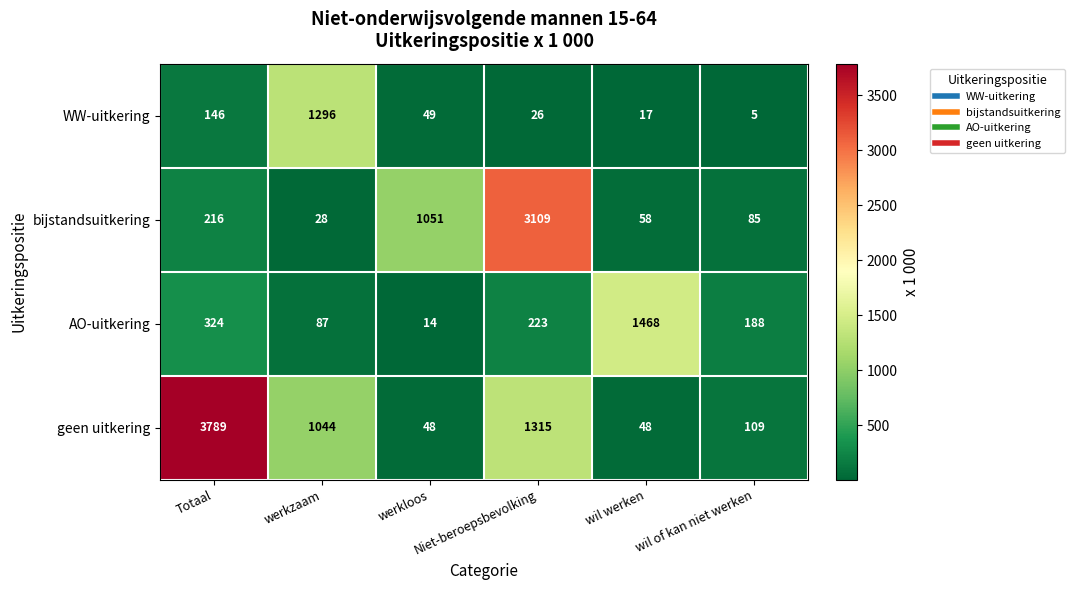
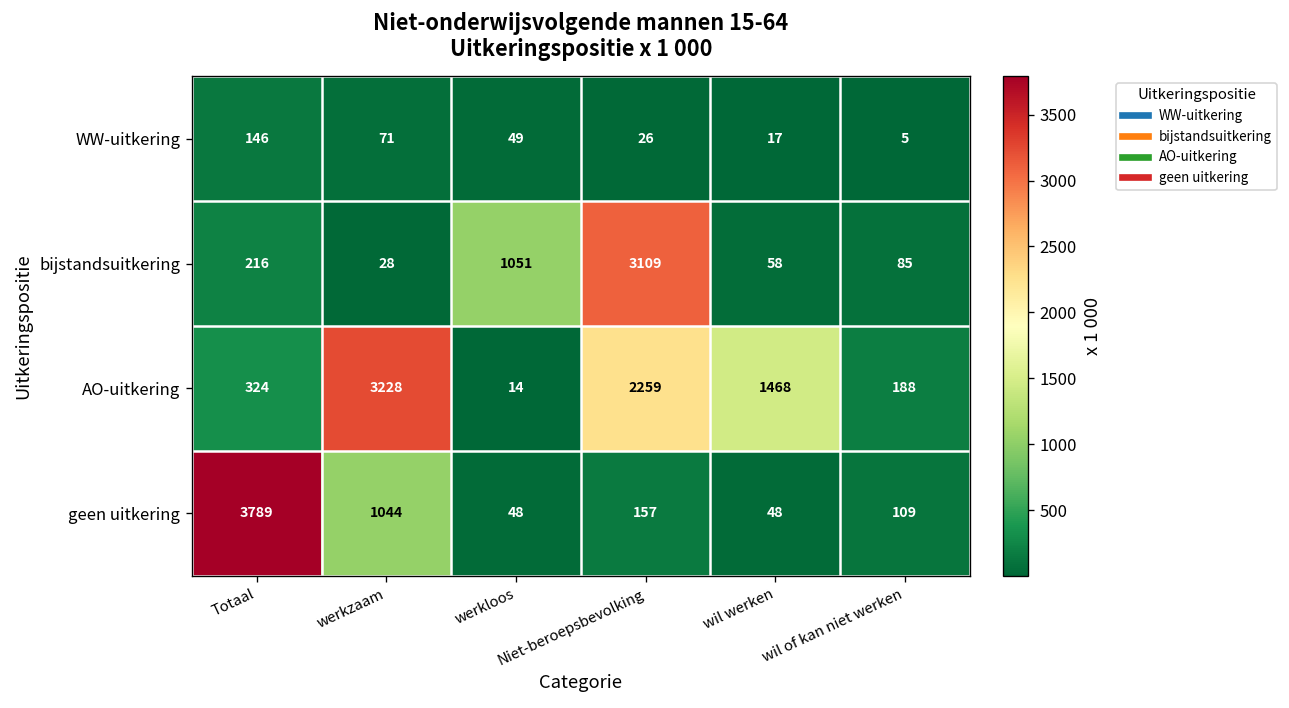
  {
    "WW-uitkering": {
      "Totaal": 146,
-     "werkzaam": 1296,
+     "werkzaam": 71,
      "werkloos": 49,
      "Niet-beroepsbevolking": 26,
      "wil werken": 17,
      "wil of kan niet werken": 5
    },
    "bijstandsuitkering": {
      "Totaal": 216,
      "werkzaam": 28,
      "werkloos": 1051,
      "Niet-beroepsbevolking": 3109,
      "wil werken": 58,
      "wil of kan niet werken": 85
    },
    "AO-uitkering": {
      "Totaal": 324,
-     "werkzaam": 87,
+     "werkzaam": 3228,
      "werkloos": 14,
-     "Niet-beroepsbevolking": 223,
+     "Niet-beroepsbevolking": 2259,
      "wil werken": 1468,
      "wil of kan niet werken": 188
    },
    "geen uitkering": {
      "Totaal": 3789,
      "werkzaam": 1044,
      "werkloos": 48,
-     "Niet-beroepsbevolking": 1315,
+     "Niet-beroepsbevolking": 157,
      "wil werken": 48,
      "wil of kan niet werken": 109
    }
  }
